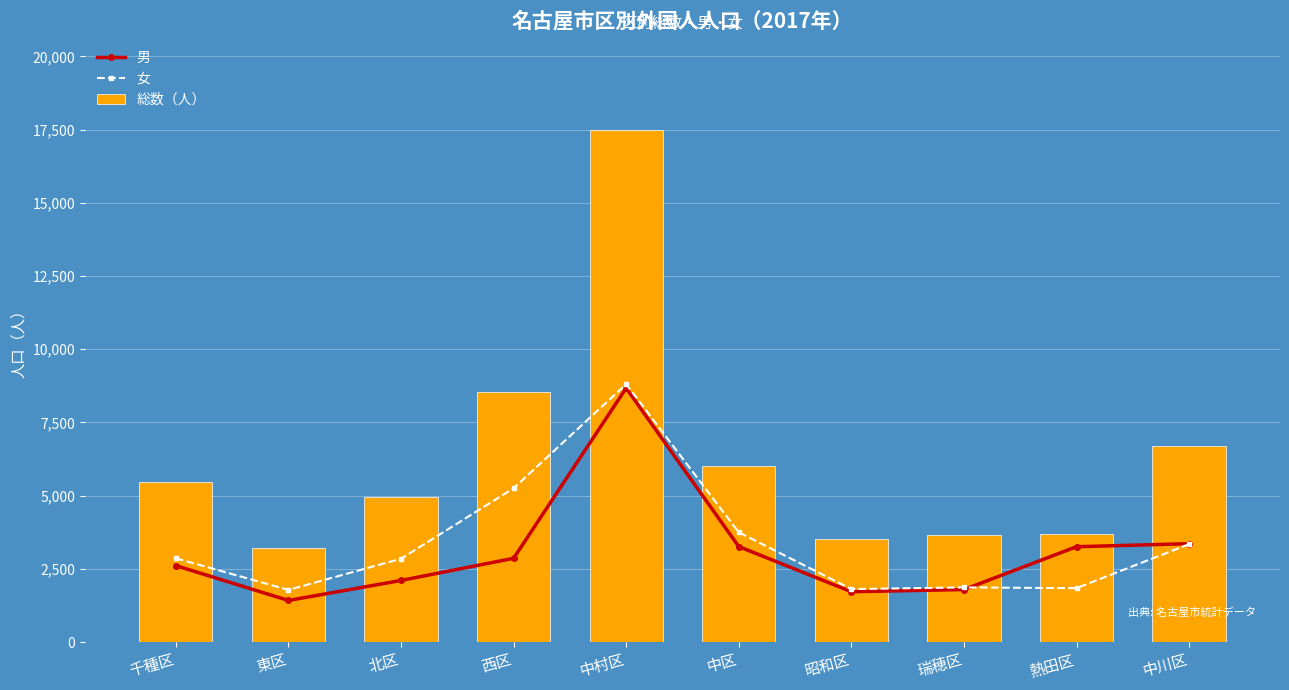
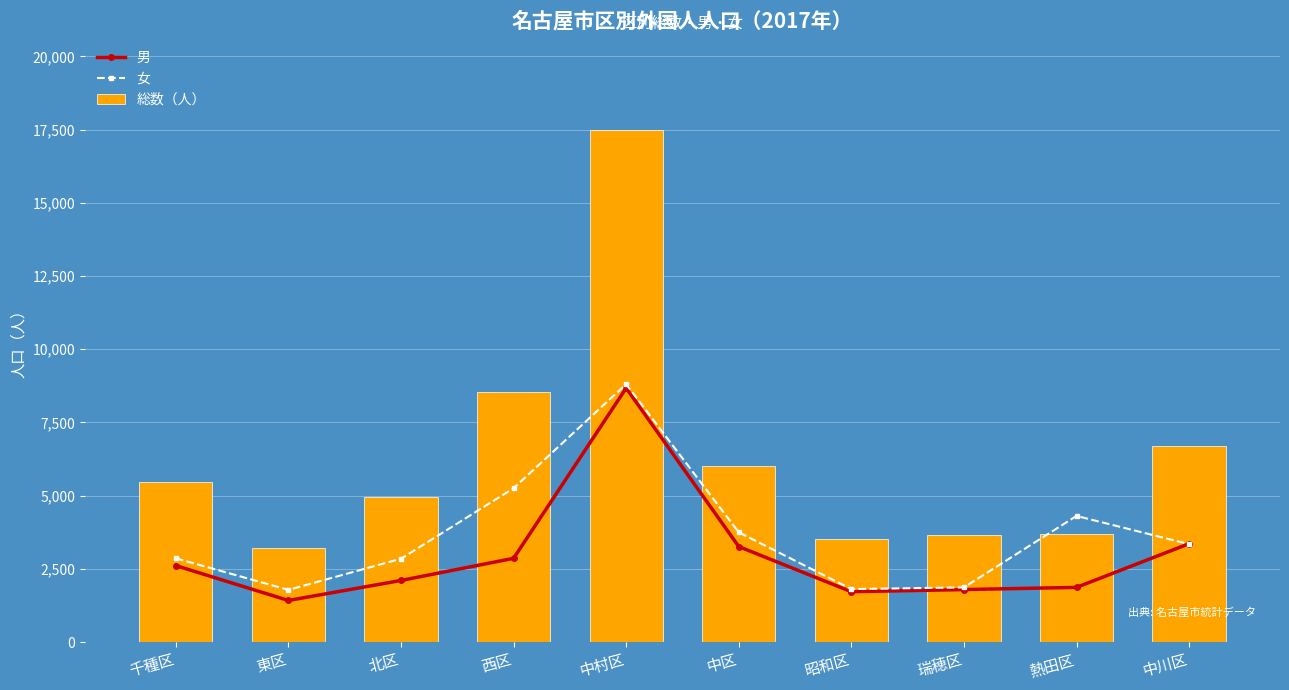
  {
    "男": {
      "千種区": "2,600",
      "東区": "1,400",
      "北区": "2,100",
      "西区": "2,900",
      "中村区": "8,700",
      "中区": "3,300",
      "昭和区": "1,700",
-     "熱田区": "3,300"
+     "熱田区": "1,900"
    },
    "総数（人）": {
      "千種区": "5,500",
      "東区": "3,200",
      "北区": "4,900",
      "西区": "8,500",
      "中村区": "17,500",
      "中区": "6,000",
      "昭和区": "3,500",
      "瑞穂区": "3,700",
      "熱田区": "3,700",
      "中川区": "6,700"
    },
    "女": {
      "千種区": "2,900",
      "東区": "1,800",
      "北区": "2,800",
      "西区": "5,300",
      "中村区": "8,800",
      "中区": "3,700",
      "昭和区": "1,800",
-     "熱田区": "1,800"
+     "熱田区": "4,300"
    }
  }
